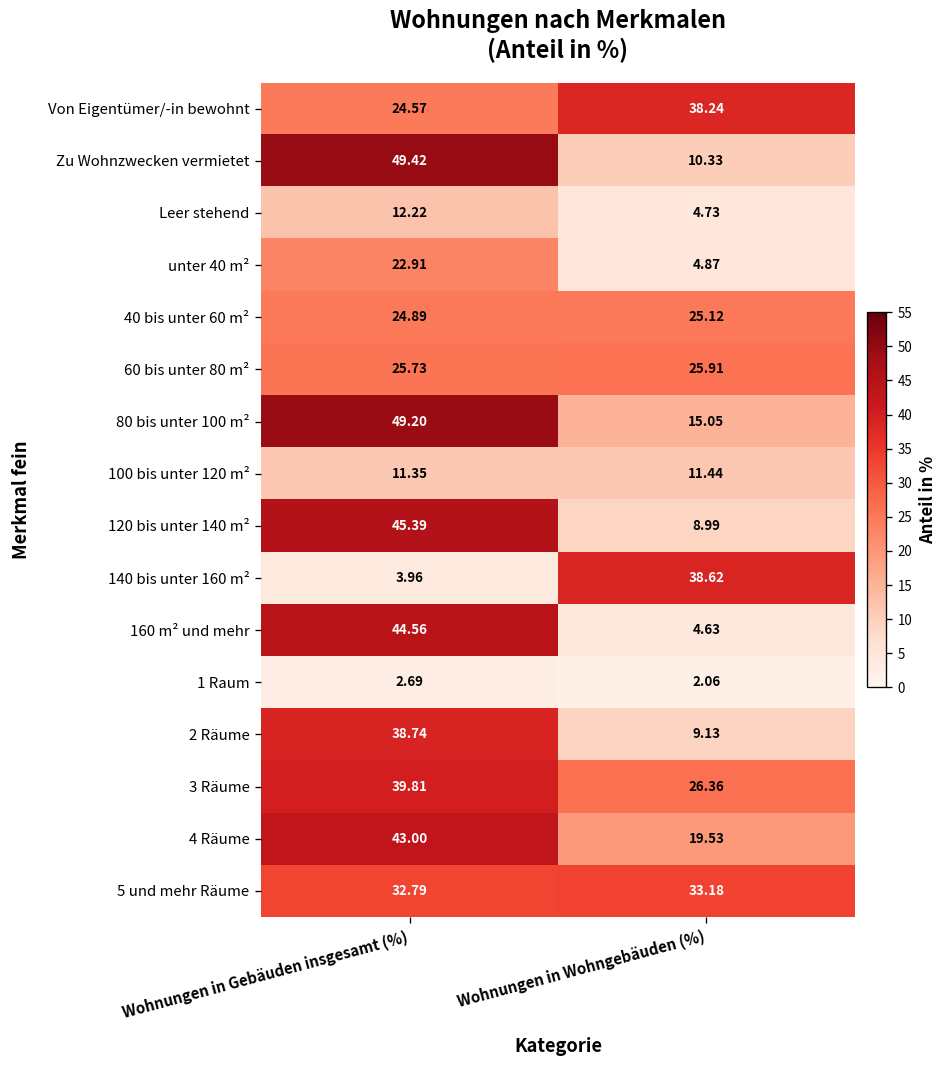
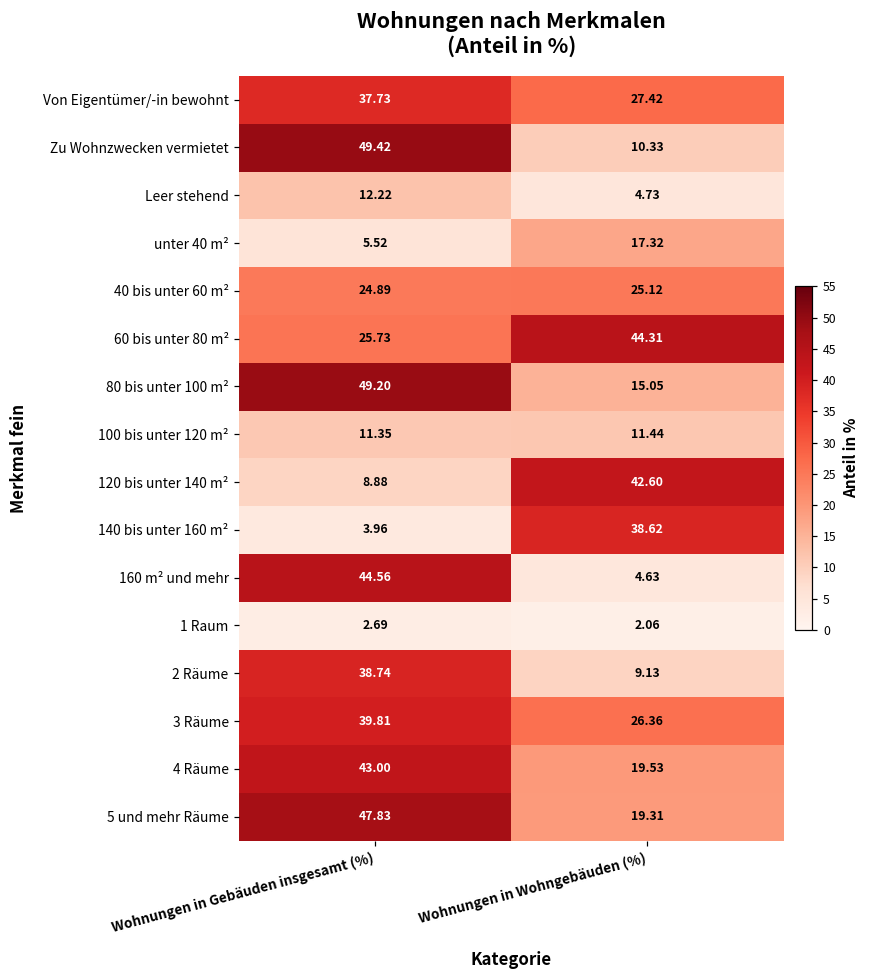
  {
    "Von Eigentümer/-in bewohnt": {
-     "Wohnungen in Gebäuden insgesamt (%)": 24.57,
-     "Wohnungen in Wohngebäuden (%)": 38.24
+     "Wohnungen in Gebäuden insgesamt (%)": 37.73,
+     "Wohnungen in Wohngebäuden (%)": 27.42
    },
    "Zu Wohnzwecken vermietet": {
      "Wohnungen in Gebäuden insgesamt (%)": 49.42,
      "Wohnungen in Wohngebäuden (%)": 10.33
    },
    "Leer stehend": {
      "Wohnungen in Gebäuden insgesamt (%)": 12.22,
      "Wohnungen in Wohngebäuden (%)": 4.73
    },
    "unter 40 m²": {
-     "Wohnungen in Gebäuden insgesamt (%)": 22.91,
-     "Wohnungen in Wohngebäuden (%)": 4.87
+     "Wohnungen in Gebäuden insgesamt (%)": 5.52,
+     "Wohnungen in Wohngebäuden (%)": 17.32
    },
    "40 bis unter 60 m²": {
      "Wohnungen in Gebäuden insgesamt (%)": 24.89,
      "Wohnungen in Wohngebäuden (%)": 25.12
    },
    "60 bis unter 80 m²": {
      "Wohnungen in Gebäuden insgesamt (%)": 25.73,
-     "Wohnungen in Wohngebäuden (%)": 25.91
+     "Wohnungen in Wohngebäuden (%)": 44.31
    },
    "80 bis unter 100 m²": {
      "Wohnungen in Gebäuden insgesamt (%)": 49.20,
      "Wohnungen in Wohngebäuden (%)": 15.05
    },
    "100 bis unter 120 m²": {
      "Wohnungen in Gebäuden insgesamt (%)": 11.35,
      "Wohnungen in Wohngebäuden (%)": 11.44
    },
    "120 bis unter 140 m²": {
-     "Wohnungen in Gebäuden insgesamt (%)": 45.39,
-     "Wohnungen in Wohngebäuden (%)": 8.99
+     "Wohnungen in Gebäuden insgesamt (%)": 8.88,
+     "Wohnungen in Wohngebäuden (%)": 42.60
    },
    "140 bis unter 160 m²": {
      "Wohnungen in Gebäuden insgesamt (%)": 3.96,
      "Wohnungen in Wohngebäuden (%)": 38.62
    },
    "160 m² und mehr": {
      "Wohnungen in Gebäuden insgesamt (%)": 44.56,
      "Wohnungen in Wohngebäuden (%)": 4.63
    },
    "1 Raum": {
      "Wohnungen in Gebäuden insgesamt (%)": 2.69,
      "Wohnungen in Wohngebäuden (%)": 2.06
    },
    "2 Räume": {
      "Wohnungen in Gebäuden insgesamt (%)": 38.74,
      "Wohnungen in Wohngebäuden (%)": 9.13
    },
    "3 Räume": {
      "Wohnungen in Gebäuden insgesamt (%)": 39.81,
      "Wohnungen in Wohngebäuden (%)": 26.36
    },
    "4 Räume": {
      "Wohnungen in Gebäuden insgesamt (%)": 43.00,
      "Wohnungen in Wohngebäuden (%)": 19.53
    },
    "5 und mehr Räume": {
-     "Wohnungen in Gebäuden insgesamt (%)": 32.79,
-     "Wohnungen in Wohngebäuden (%)": 33.18
+     "Wohnungen in Gebäuden insgesamt (%)": 47.83,
+     "Wohnungen in Wohngebäuden (%)": 19.31
    }
  }
